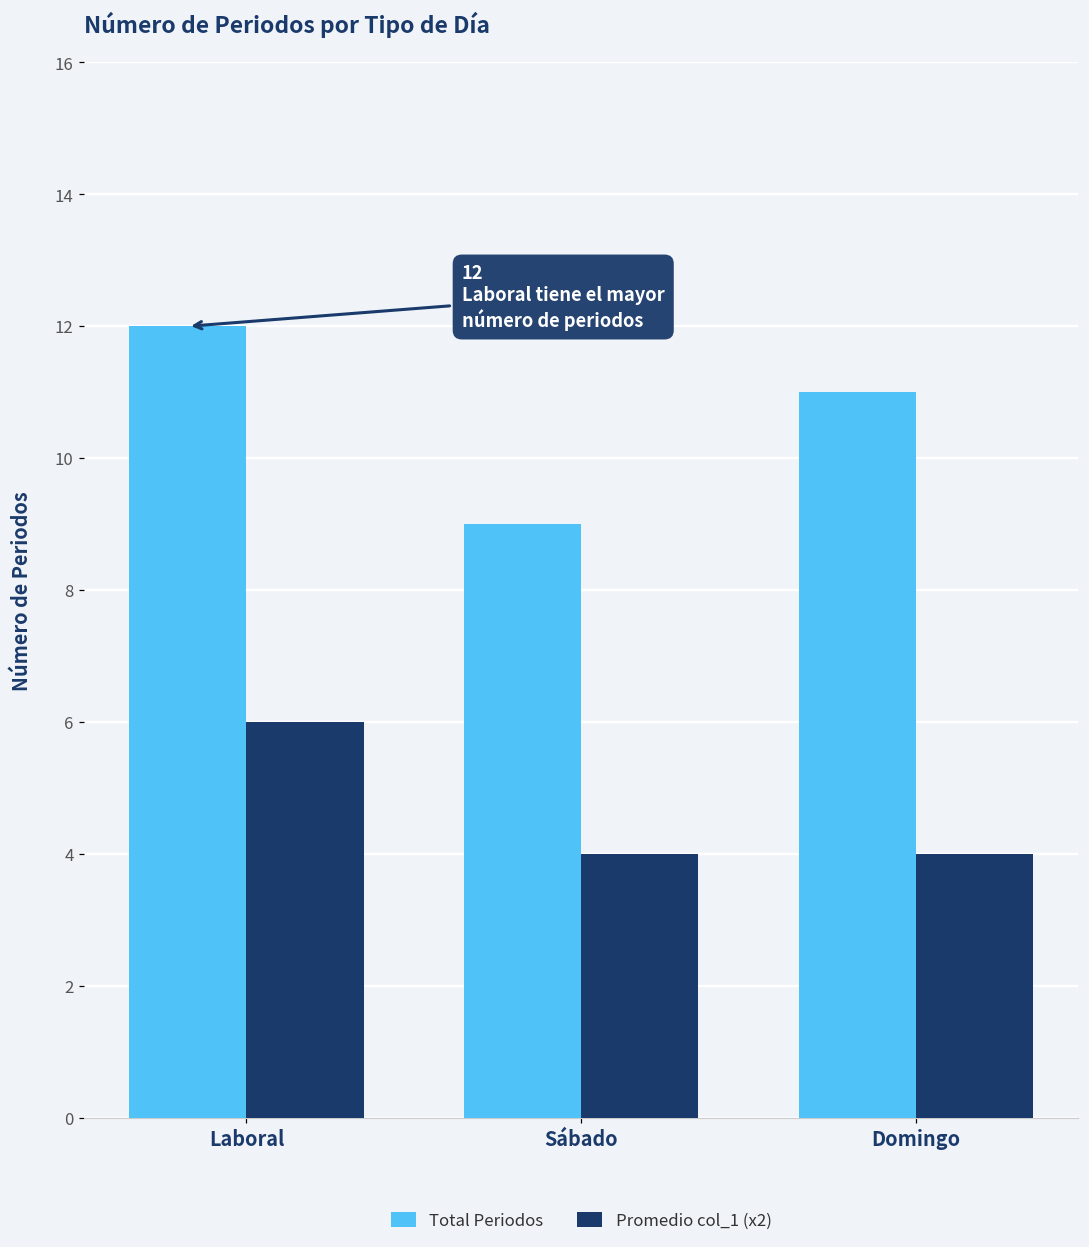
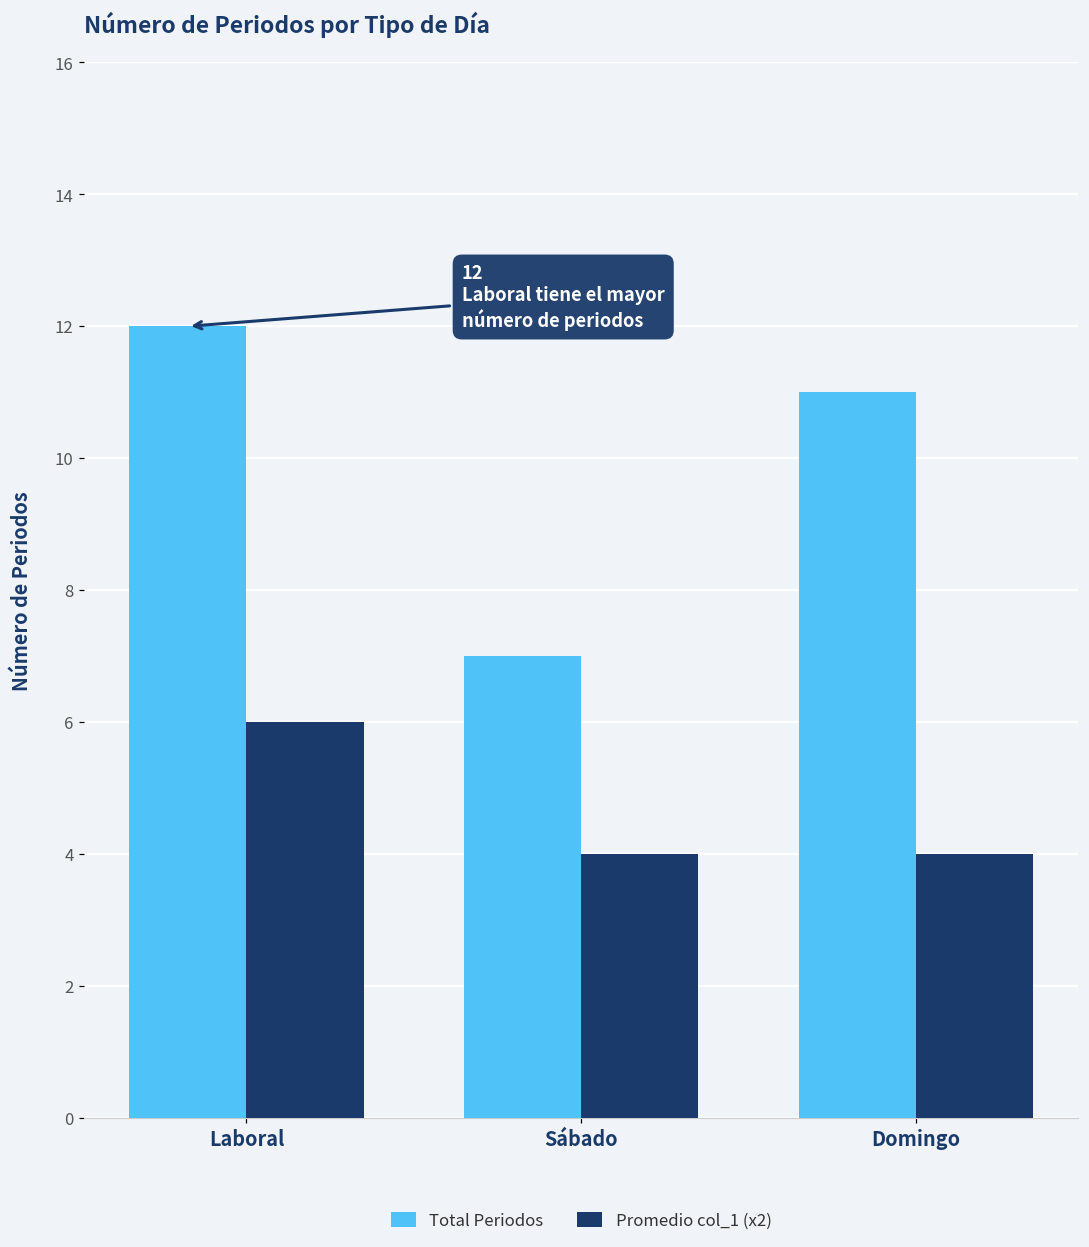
  {
    "Total Periodos": {
      "Laboral": 12,
-     "Sábado": 9,
+     "Sábado": 7,
      "Domingo": 11
    },
    "Promedio col_1 (x2)": {
      "Laboral": 6,
      "Sábado": 4,
      "Domingo": 4
    }
  }
